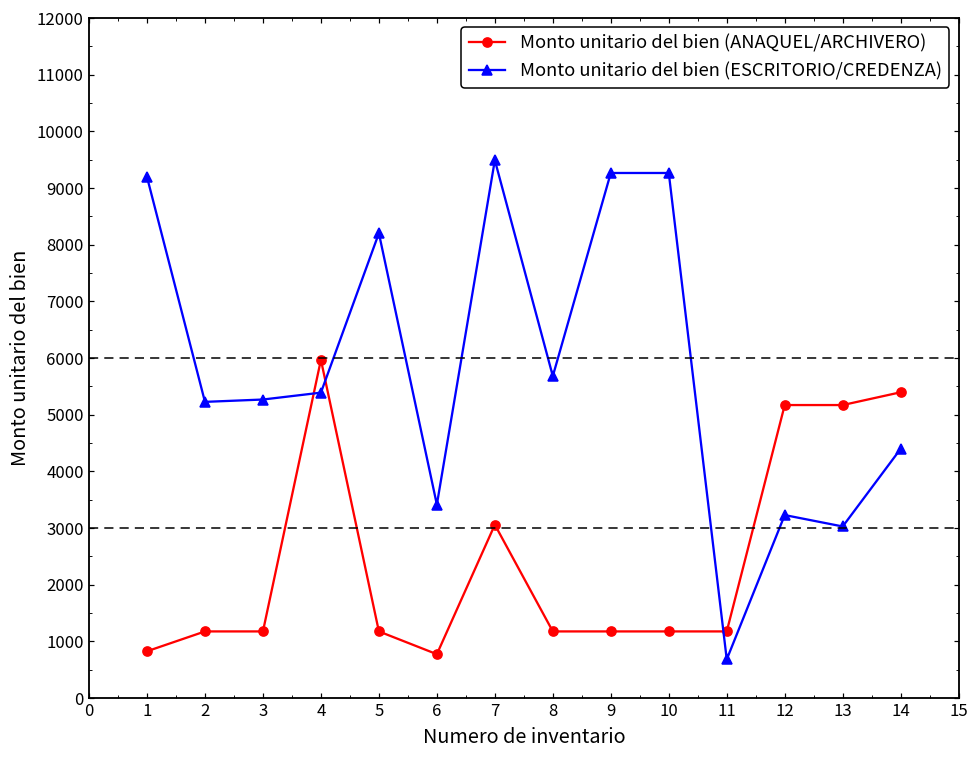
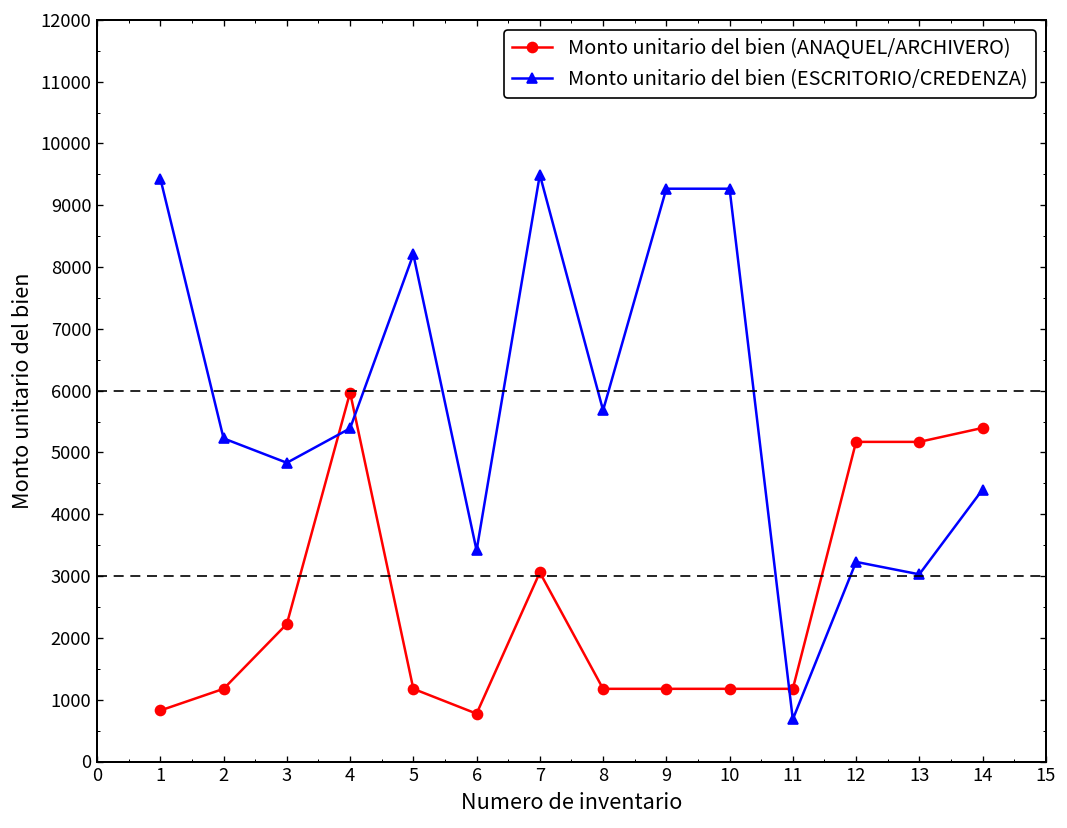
  {
    "Monto unitario del bien (ANAQUEL/ARCHIVERO)": {
      "1": 800,
      "2": 1200,
-     "3": 1200,
+     "3": 2200,
      "4": 6000,
      "5": 1200,
      "6": 800,
      "7": 3100,
      "8": 1200,
      "9": 1200,
      "10": 1200,
      "11": 1200,
      "12": 5200,
      "13": 5200,
      "14": 5400
    },
    "Monto unitario del bien (ESCRITORIO/CREDENZA)": {
-     "1": 9200,
+     "1": 9400,
      "2": 5200,
-     "3": 5300,
+     "3": 4800,
      "4": 5400,
      "5": 8200,
      "6": 3400,
      "7": 9500,
      "8": 5700,
      "9": 9300,
      "10": 9300,
      "11": 700,
      "12": 3200,
      "13": 3000,
      "14": 4400
    }
  }
